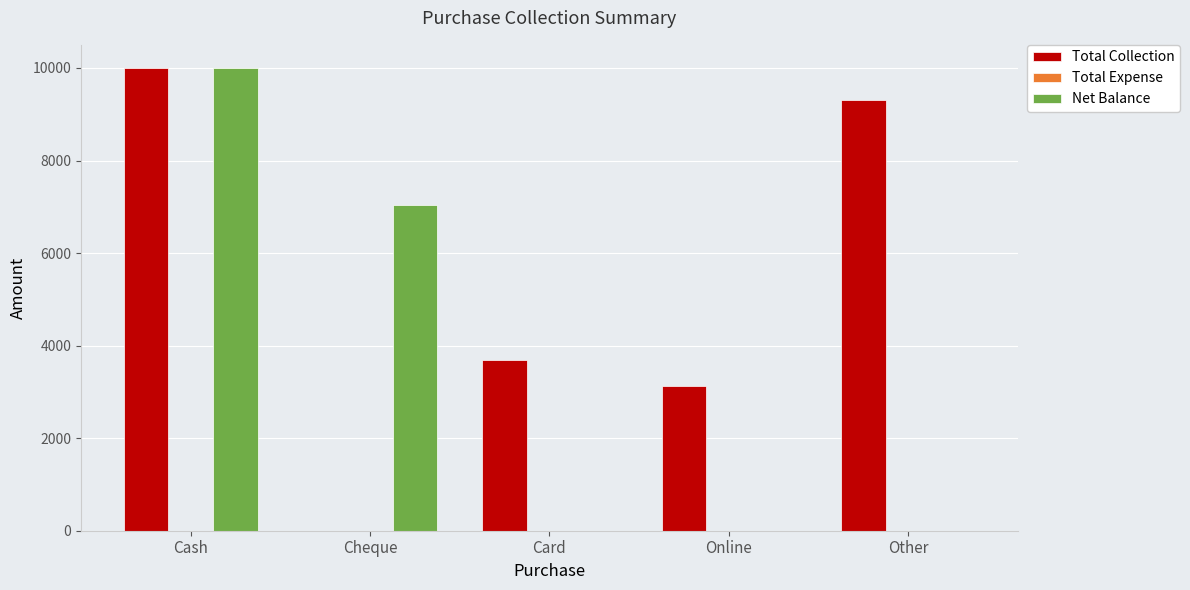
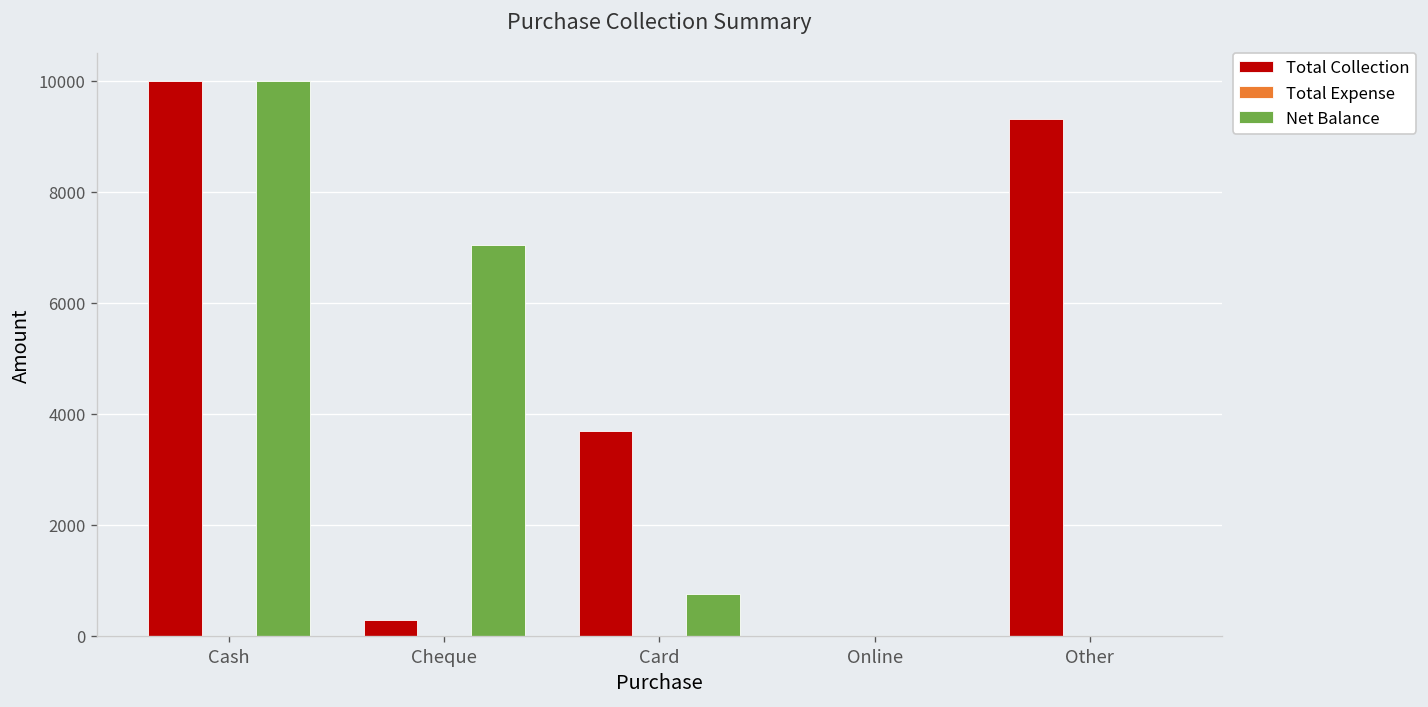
  {
    "Total Collection": {
      "Cash": 10000,
-     "Cheque": 0,
+     "Cheque": 300,
      "Card": 3700,
-     "Online": 3100,
+     "Online": 0,
      "Other": 9300
    },
    "Total Expense": {
      "Cash": 0,
      "Cheque": 0,
      "Card": 0,
      "Online": 0,
      "Other": 0
    },
    "Net Balance": {
      "Cash": 10000,
      "Cheque": 7000,
-     "Card": 0,
+     "Card": 800,
      "Online": 0,
      "Other": 0
    }
  }
